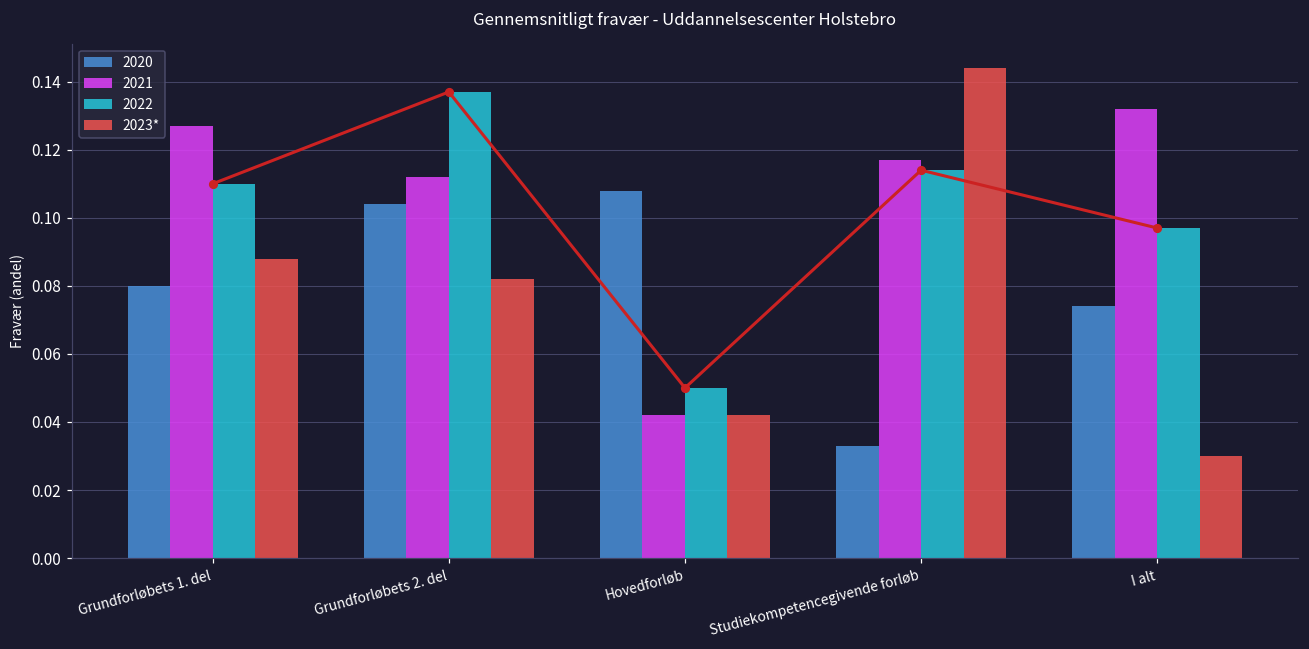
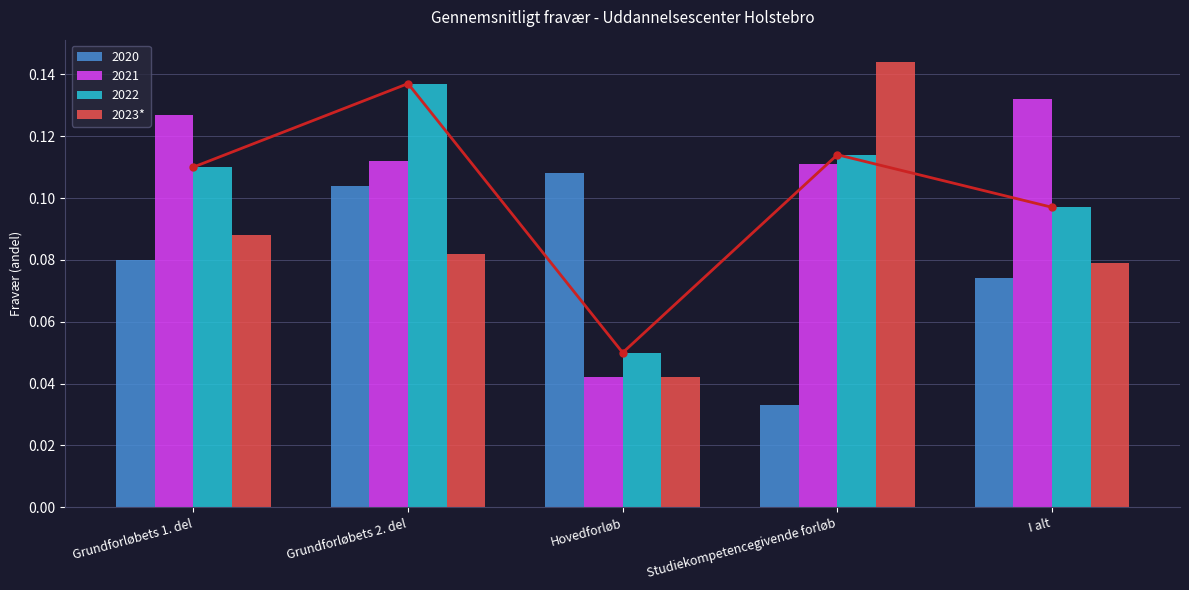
  {
    "2020": {
      "Grundforløbets 1. del": 0.080,
      "Grundforløbets 2. del": 0.104,
      "Hovedforløb": 0.108,
      "Studiekompetencegivende forløb": 0.033,
      "I alt": 0.074
    },
    "2021": {
      "Grundforløbets 1. del": 0.127,
      "Grundforløbets 2. del": 0.112,
      "Hovedforløb": 0.042,
-     "Studiekompetencegivende forløb": 0.117,
+     "Studiekompetencegivende forløb": 0.111,
      "I alt": 0.132
    },
    "2022": {
      "Grundforløbets 1. del": 0.110,
      "Grundforløbets 2. del": 0.137,
      "Hovedforløb": 0.050,
      "Studiekompetencegivende forløb": 0.114,
      "I alt": 0.097
    },
    "2023*": {
      "Grundforløbets 1. del": 0.088,
      "Grundforløbets 2. del": 0.082,
      "Hovedforløb": 0.042,
      "Studiekompetencegivende forløb": 0.144,
-     "I alt": 0.030
+     "I alt": 0.079
    }
  }
